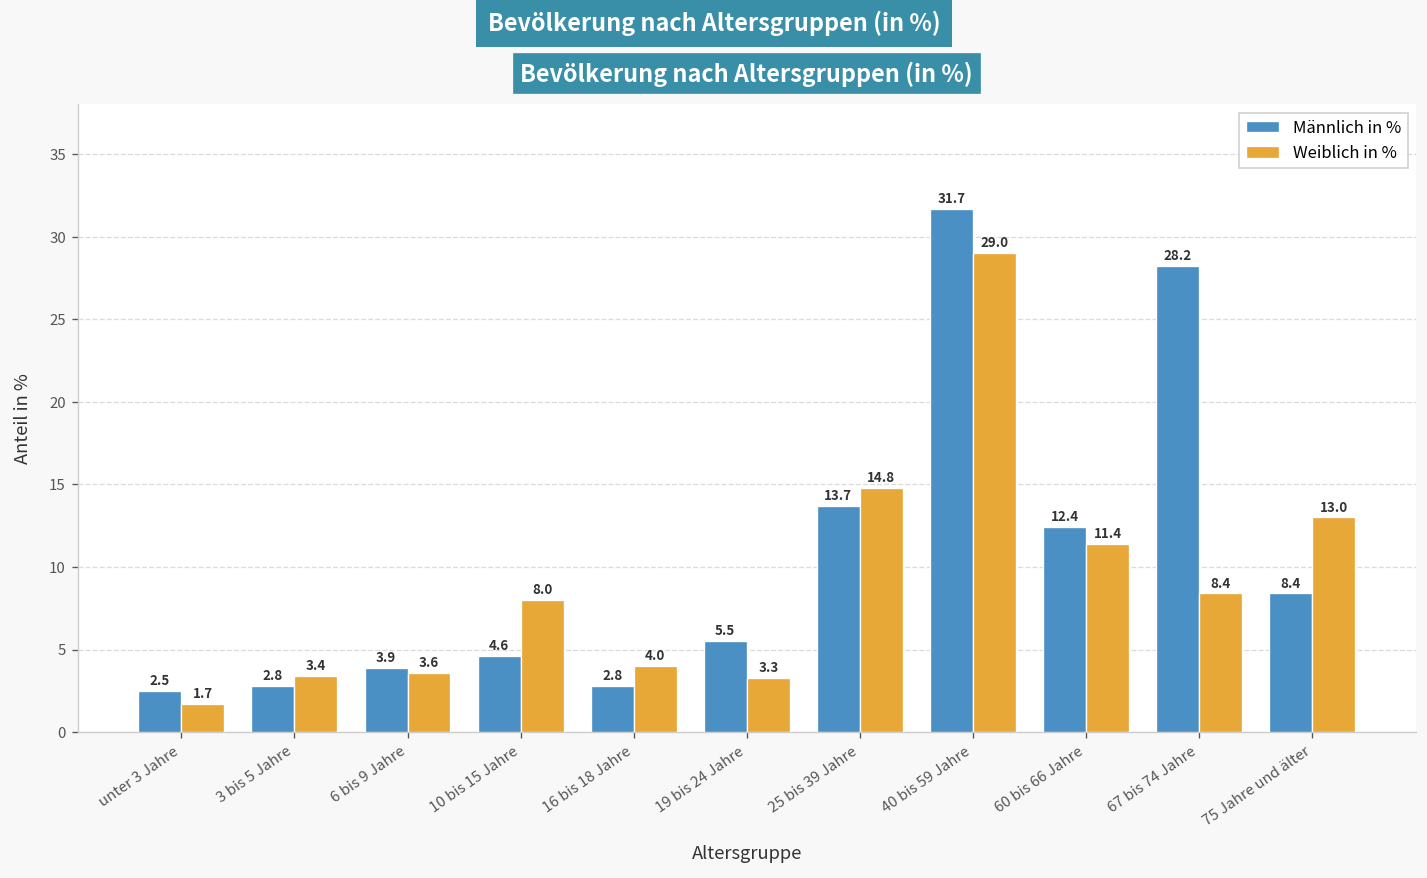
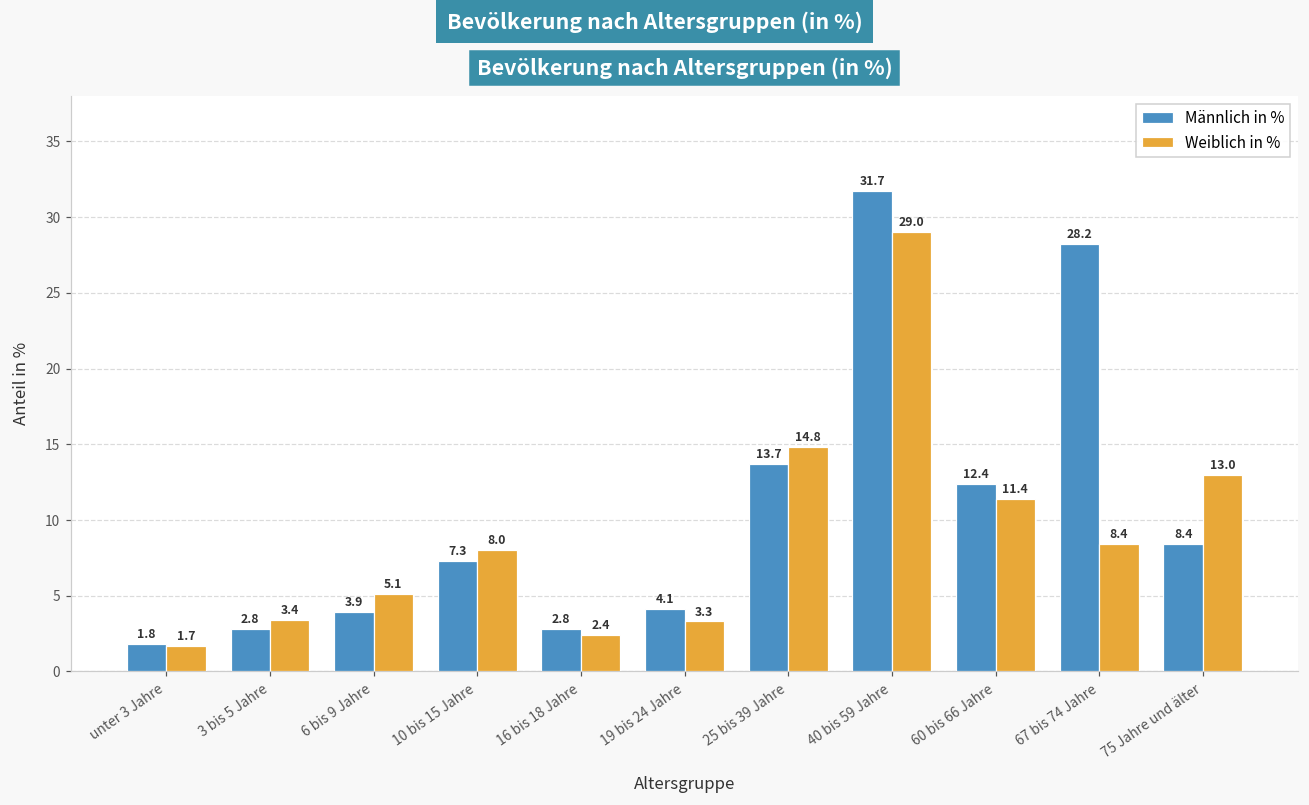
  {
    "Männlich in %": {
-     "unter 3 Jahre": 2.5,
+     "unter 3 Jahre": 1.8,
      "3 bis 5 Jahre": 2.8,
      "6 bis 9 Jahre": 3.9,
-     "10 bis 15 Jahre": 4.6,
+     "10 bis 15 Jahre": 7.3,
      "16 bis 18 Jahre": 2.8,
-     "19 bis 24 Jahre": 5.5,
+     "19 bis 24 Jahre": 4.1,
      "25 bis 39 Jahre": 13.7,
      "40 bis 59 Jahre": 31.7,
      "60 bis 66 Jahre": 12.4,
      "67 bis 74 Jahre": 28.2,
      "75 Jahre und älter": 8.4
    },
    "Weiblich in %": {
      "unter 3 Jahre": 1.7,
      "3 bis 5 Jahre": 3.4,
-     "6 bis 9 Jahre": 3.6,
+     "6 bis 9 Jahre": 5.1,
      "10 bis 15 Jahre": 8.0,
-     "16 bis 18 Jahre": 4.0,
+     "16 bis 18 Jahre": 2.4,
      "19 bis 24 Jahre": 3.3,
      "25 bis 39 Jahre": 14.8,
      "40 bis 59 Jahre": 29.0,
      "60 bis 66 Jahre": 11.4,
      "67 bis 74 Jahre": 8.4,
      "75 Jahre und älter": 13.0
    }
  }
